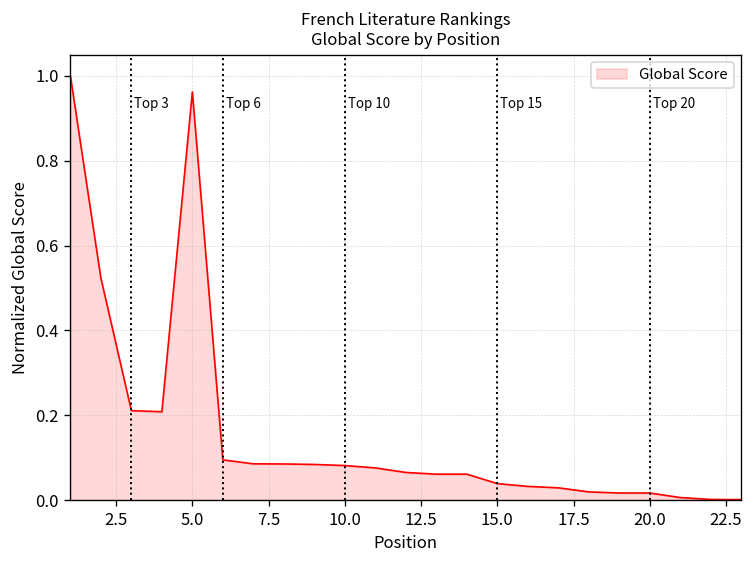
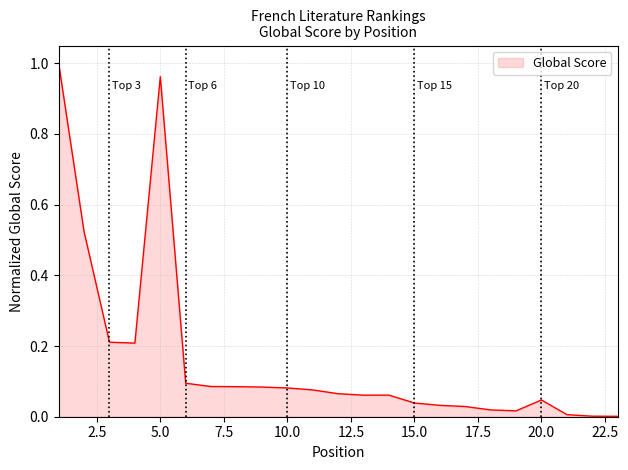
  {
    "10.0": 0.08,
    "15.0": 0.04,
-   "20.0": 0.02
+   "20.0": 0.05
  }
